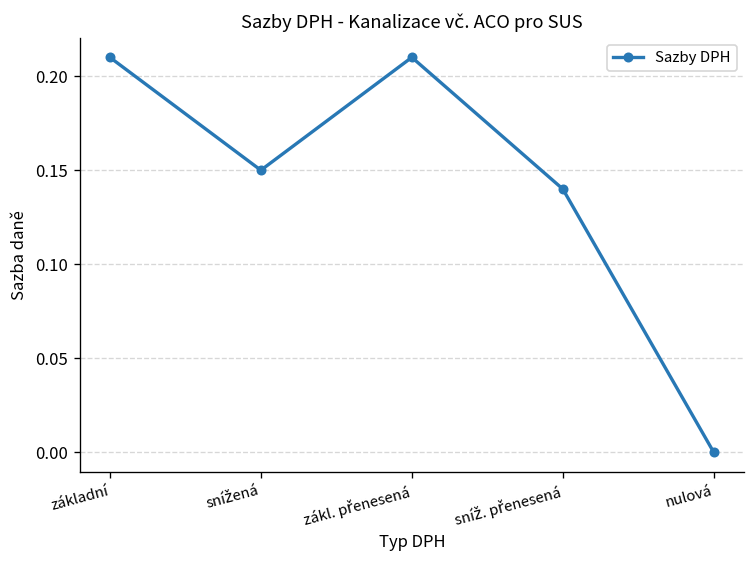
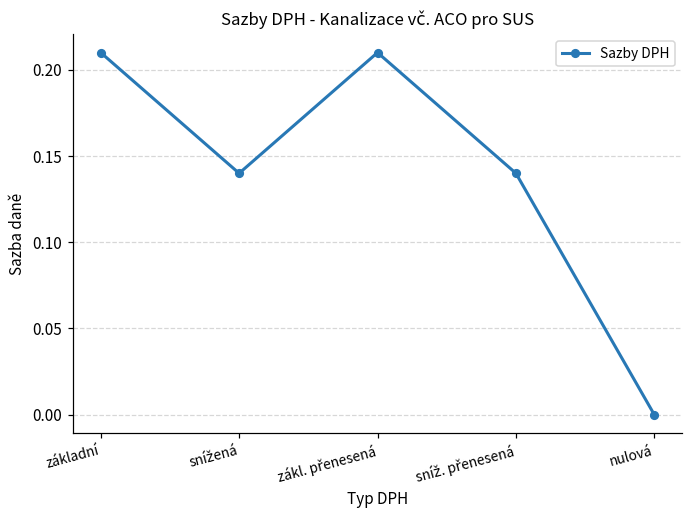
  {
    "základní": 0.21,
-   "snížená": 0.15,
+   "snížená": 0.14,
    "zákl. přenesená": 0.21,
    "sníž. přenesená": 0.14,
    "nulová": 0.00
  }
